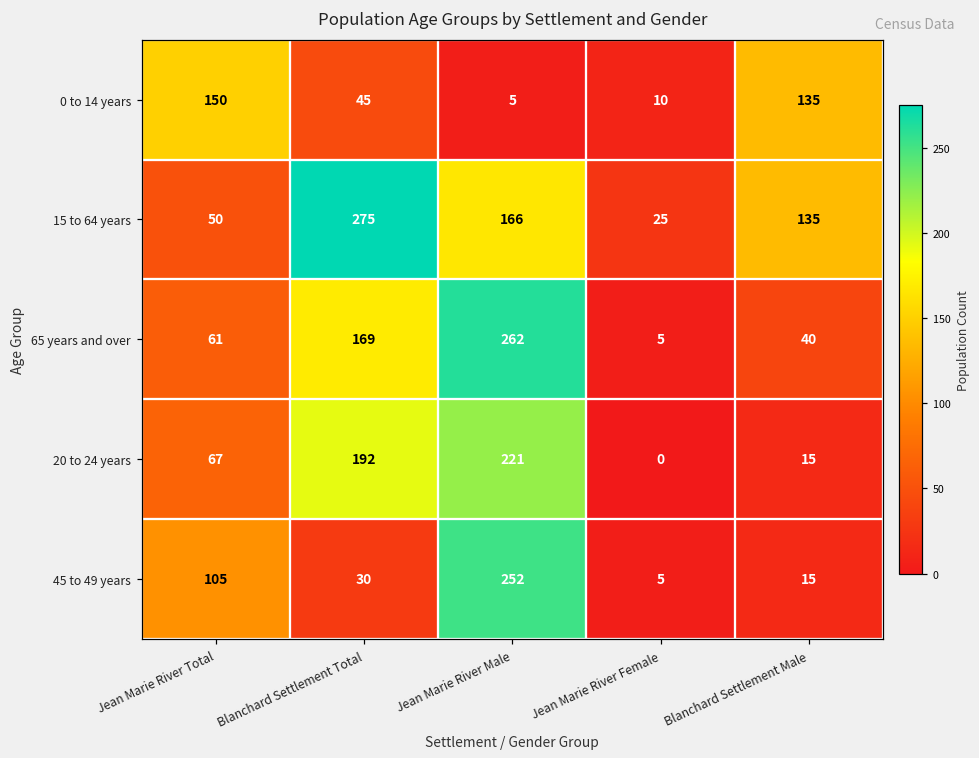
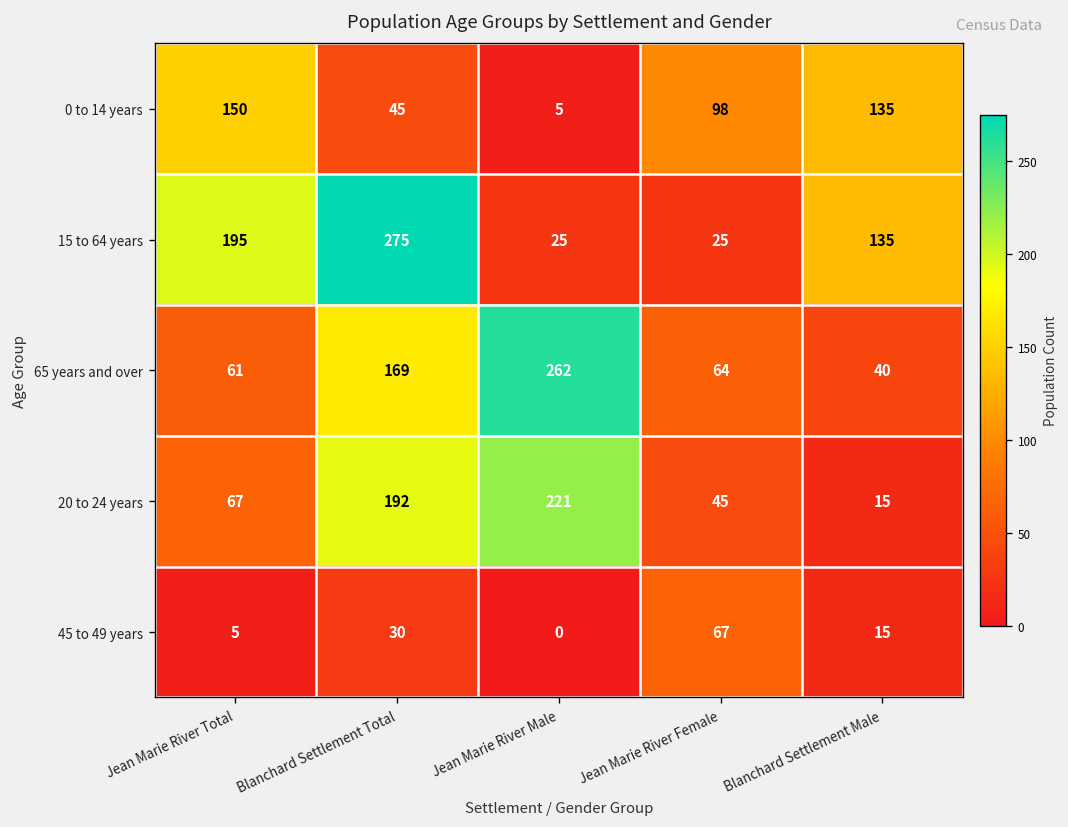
  {
    "0 to 14 years": {
      "Jean Marie River Total": 150,
      "Blanchard Settlement Total": 45,
      "Jean Marie River Male": 5,
-     "Jean Marie River Female": 10,
+     "Jean Marie River Female": 98,
      "Blanchard Settlement Male": 135
    },
    "15 to 64 years": {
-     "Jean Marie River Total": 50,
+     "Jean Marie River Total": 195,
      "Blanchard Settlement Total": 275,
-     "Jean Marie River Male": 166,
+     "Jean Marie River Male": 25,
      "Jean Marie River Female": 25,
      "Blanchard Settlement Male": 135
    },
    "65 years and over": {
      "Jean Marie River Total": 61,
      "Blanchard Settlement Total": 169,
      "Jean Marie River Male": 262,
-     "Jean Marie River Female": 5,
+     "Jean Marie River Female": 64,
      "Blanchard Settlement Male": 40
    },
    "20 to 24 years": {
      "Jean Marie River Total": 67,
      "Blanchard Settlement Total": 192,
      "Jean Marie River Male": 221,
-     "Jean Marie River Female": 0,
+     "Jean Marie River Female": 45,
      "Blanchard Settlement Male": 15
    },
    "45 to 49 years": {
-     "Jean Marie River Total": 105,
+     "Jean Marie River Total": 5,
      "Blanchard Settlement Total": 30,
-     "Jean Marie River Male": 252,
-     "Jean Marie River Female": 5,
+     "Jean Marie River Male": 0,
+     "Jean Marie River Female": 67,
      "Blanchard Settlement Male": 15
    }
  }
